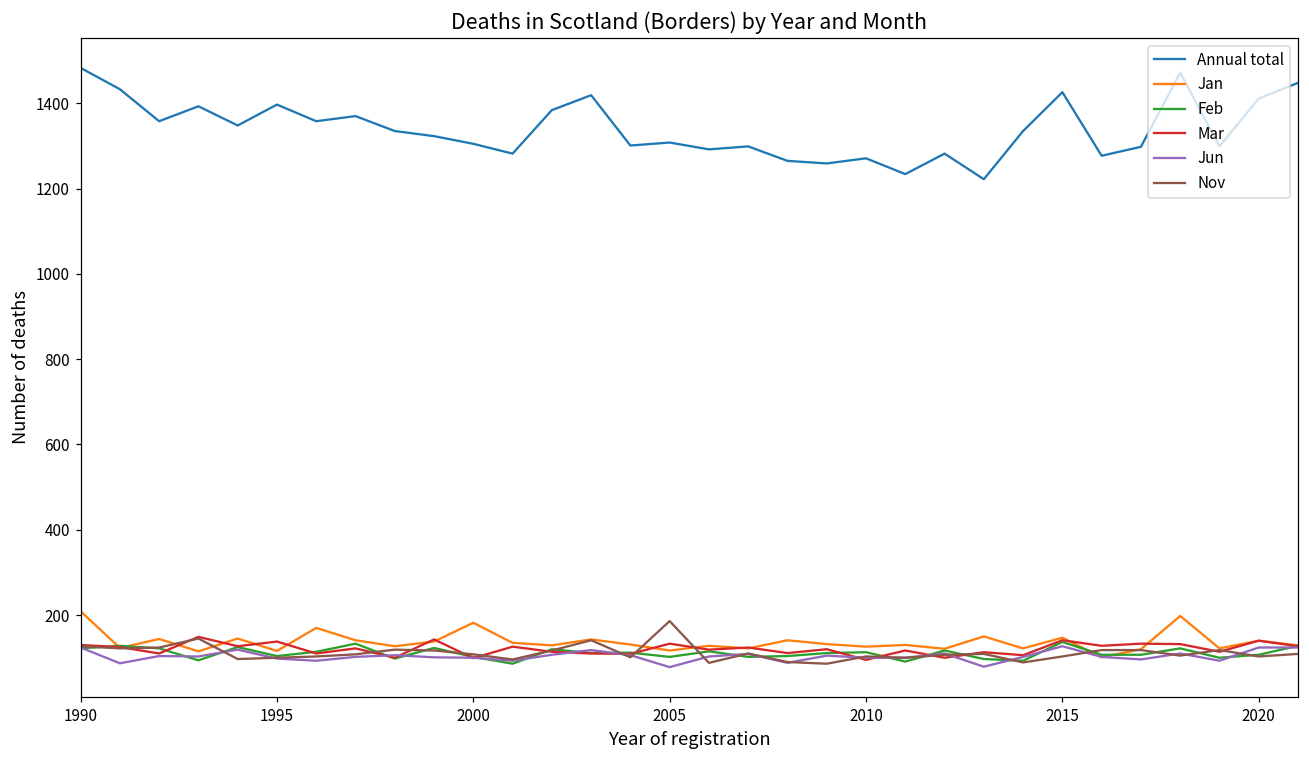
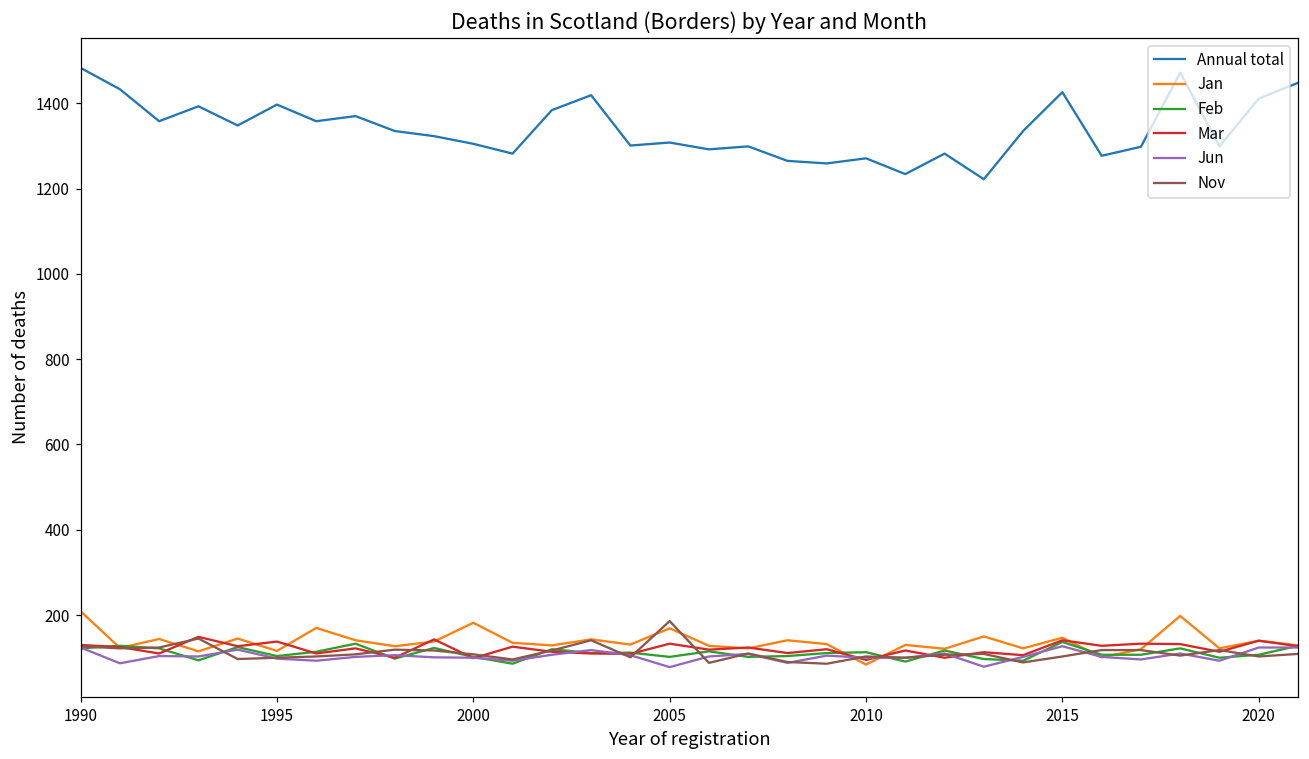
  {
    "Annual total": {
      "1990": 1480,
      "1995": 1400,
      "2000": 1310,
      "2005": 1310,
      "2010": 1270,
      "2015": 1430
    },
    "Jan": {
      "1990": 210,
      "1995": 120,
      "2000": 180,
-     "2005": 120,
-     "2010": 130
+     "2005": 170,
+     "2010": 80
    },
    "Feb": {
      "2005": 100,
      "2010": 110
    },
    "Mar": {
      "1995": 140,
      "2005": 130
    },
    "Jun": {
      "2005": 80,
      "2015": 130,
      "2020": 120
    },
    "Nov": {
      "2005": 190,
      "2015": 100
    }
  }
